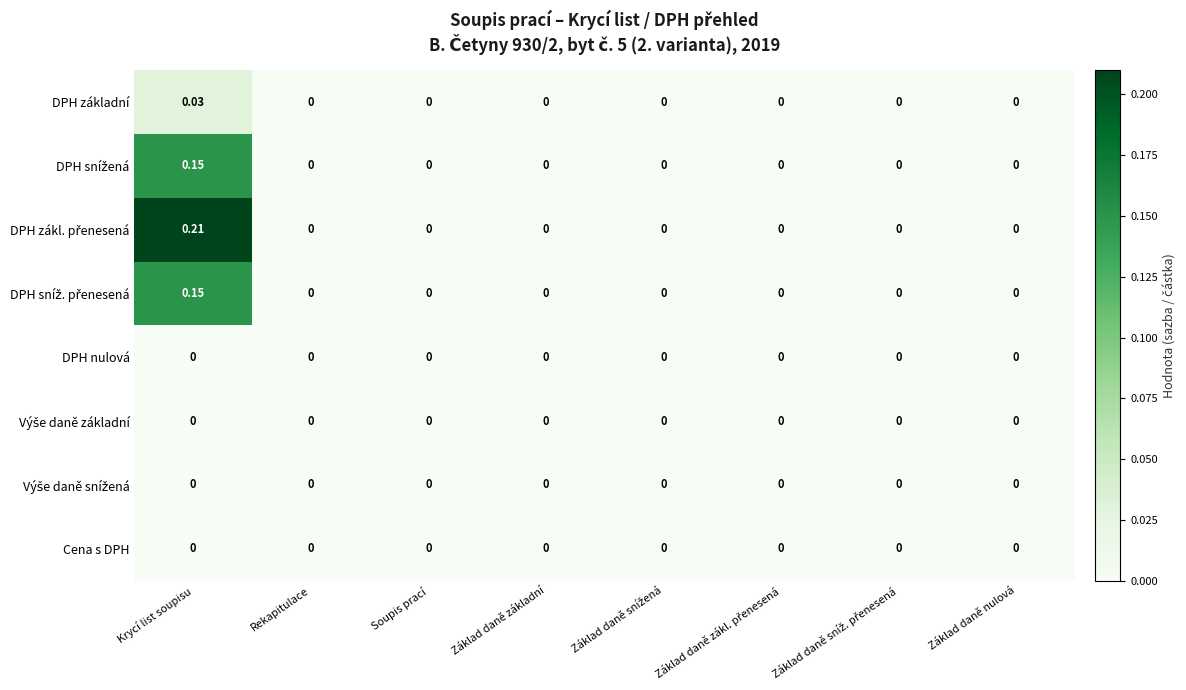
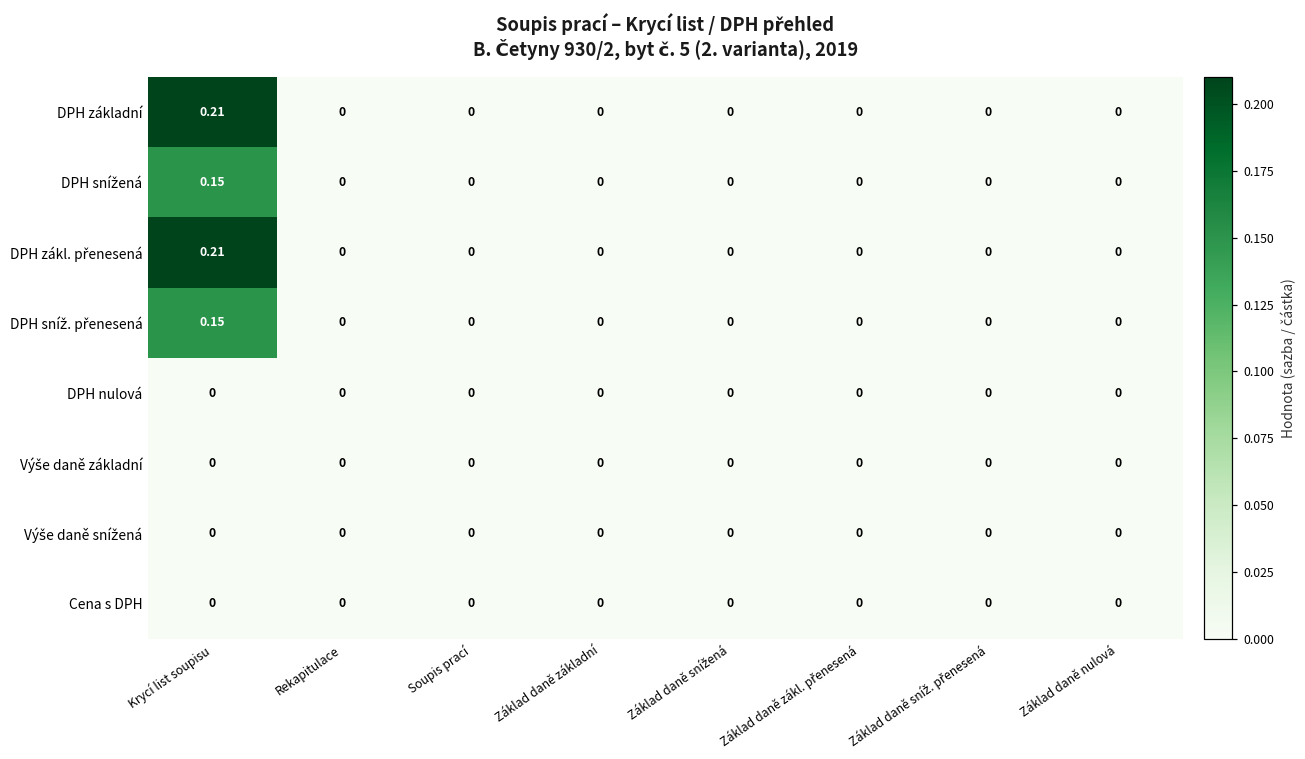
  {
    "DPH základní": {
-     "Krycí list soupisu": 0.03,
+     "Krycí list soupisu": 0.21,
      "Rekapitulace": 0,
      "Soupis prací": 0,
      "Základ daně základní": 0,
      "Základ daně snížená": 0,
      "Základ daně zákl. přenesená": 0,
      "Základ daně sníž. přenesená": 0,
      "Základ daně nulová": 0
    },
    "DPH snížená": {
      "Krycí list soupisu": 0.15,
      "Rekapitulace": 0,
      "Soupis prací": 0,
      "Základ daně základní": 0,
      "Základ daně snížená": 0,
      "Základ daně zákl. přenesená": 0,
      "Základ daně sníž. přenesená": 0,
      "Základ daně nulová": 0
    },
    "DPH zákl. přenesená": {
      "Krycí list soupisu": 0.21,
      "Rekapitulace": 0,
      "Soupis prací": 0,
      "Základ daně základní": 0,
      "Základ daně snížená": 0,
      "Základ daně zákl. přenesená": 0,
      "Základ daně sníž. přenesená": 0,
      "Základ daně nulová": 0
    },
    "DPH sníž. přenesená": {
      "Krycí list soupisu": 0.15,
      "Rekapitulace": 0,
      "Soupis prací": 0,
      "Základ daně základní": 0,
      "Základ daně snížená": 0,
      "Základ daně zákl. přenesená": 0,
      "Základ daně sníž. přenesená": 0,
      "Základ daně nulová": 0
    },
    "DPH nulová": {
      "Krycí list soupisu": 0,
      "Rekapitulace": 0,
      "Soupis prací": 0,
      "Základ daně základní": 0,
      "Základ daně snížená": 0,
      "Základ daně zákl. přenesená": 0,
      "Základ daně sníž. přenesená": 0,
      "Základ daně nulová": 0
    },
    "Výše daně základní": {
      "Krycí list soupisu": 0,
      "Rekapitulace": 0,
      "Soupis prací": 0,
      "Základ daně základní": 0,
      "Základ daně snížená": 0,
      "Základ daně zákl. přenesená": 0,
      "Základ daně sníž. přenesená": 0,
      "Základ daně nulová": 0
    },
    "Výše daně snížená": {
      "Krycí list soupisu": 0,
      "Rekapitulace": 0,
      "Soupis prací": 0,
      "Základ daně základní": 0,
      "Základ daně snížená": 0,
      "Základ daně zákl. přenesená": 0,
      "Základ daně sníž. přenesená": 0,
      "Základ daně nulová": 0
    },
    "Cena s DPH": {
      "Krycí list soupisu": 0,
      "Rekapitulace": 0,
      "Soupis prací": 0,
      "Základ daně základní": 0,
      "Základ daně snížená": 0,
      "Základ daně zákl. přenesená": 0,
      "Základ daně sníž. přenesená": 0,
      "Základ daně nulová": 0
    }
  }
